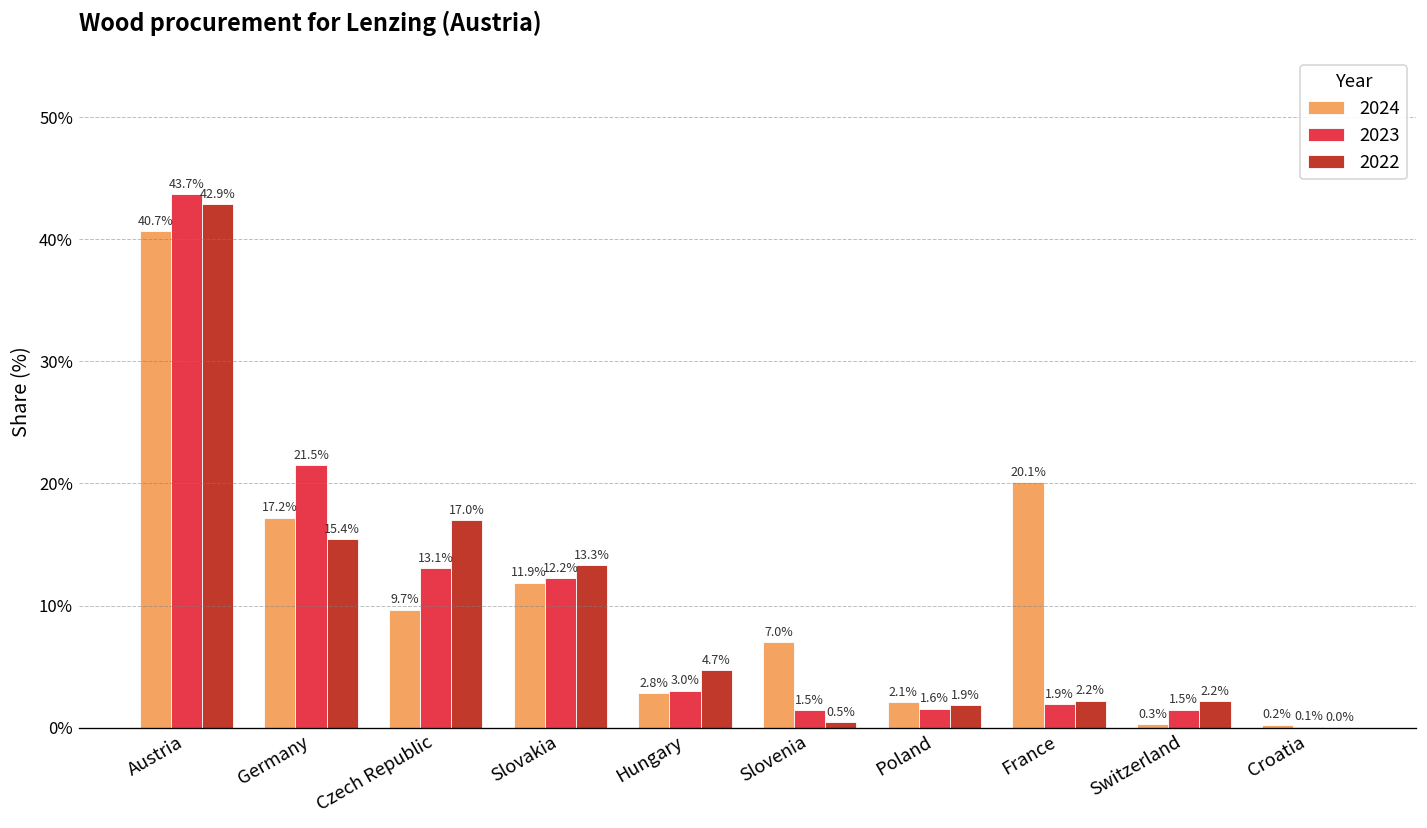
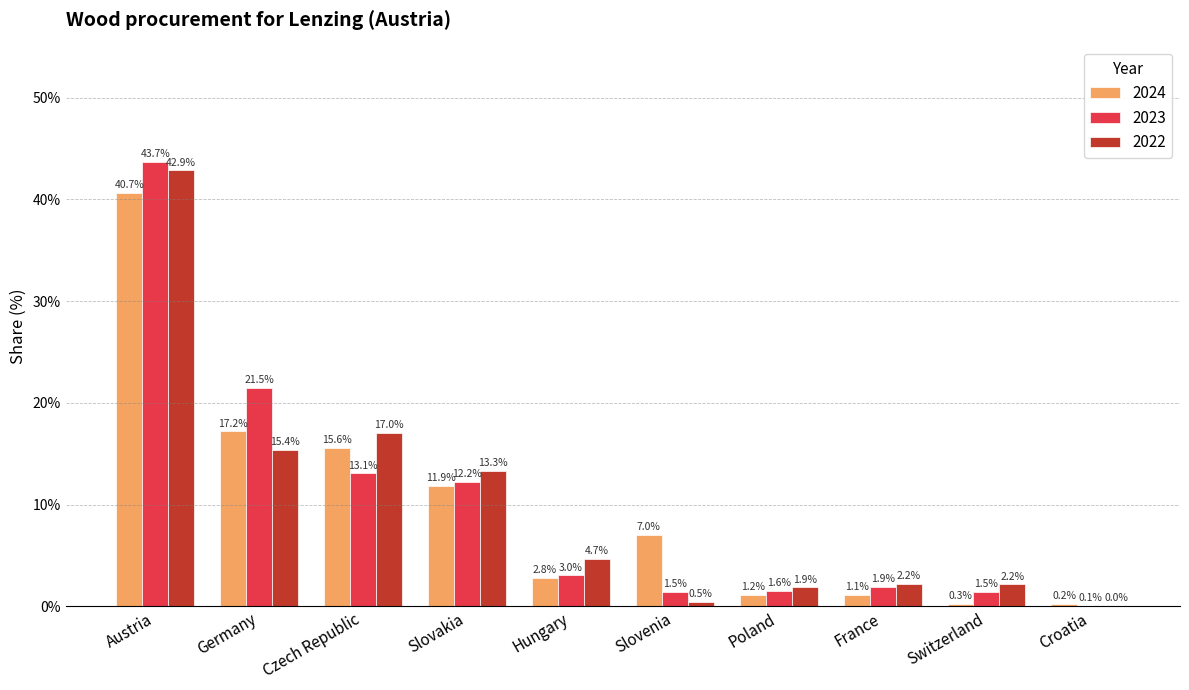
  {
    "2024": {
      "Austria": "40.7%",
      "Germany": "17.2%",
-     "Czech Republic": "9.7%",
+     "Czech Republic": "15.6%",
      "Slovakia": "11.9%",
      "Hungary": "2.8%",
      "Slovenia": "7.0%",
-     "Poland": "2.1%",
-     "France": "20.1%",
+     "Poland": "1.2%",
+     "France": "1.1%",
      "Switzerland": "0.3%",
      "Croatia": "0.2%"
    }
  }
